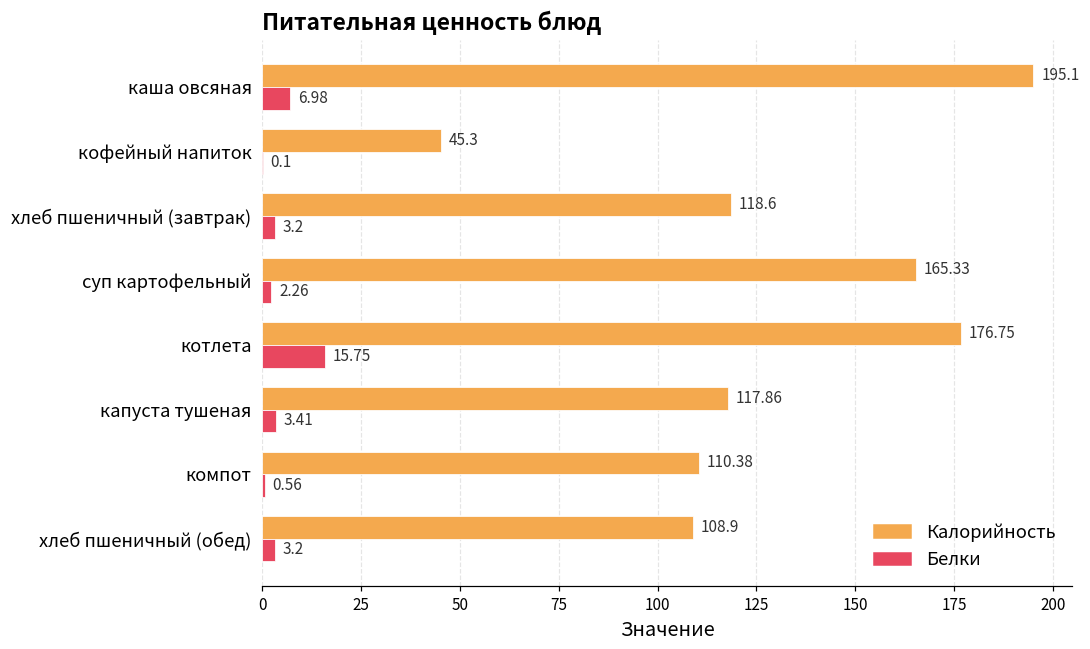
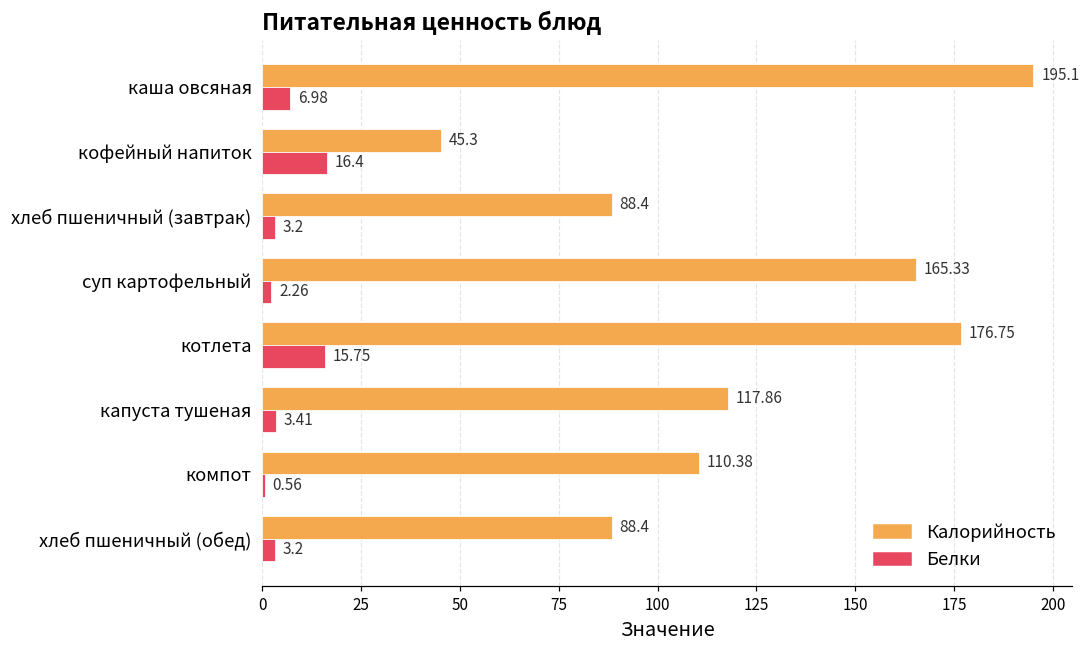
  {
    "Калорийность": {
      "каша овсяная": 195.1,
      "кофейный напиток": 45.3,
-     "хлеб пшеничный (завтрак)": 118.6,
+     "хлеб пшеничный (завтрак)": 88.4,
      "суп картофельный": 165.33,
      "котлета": 176.75,
      "капуста тушеная": 117.86,
      "компот": 110.38,
-     "хлеб пшеничный (обед)": 108.9
+     "хлеб пшеничный (обед)": 88.4
    },
    "Белки": {
      "каша овсяная": 6.98,
-     "кофейный напиток": 0.1,
+     "кофейный напиток": 16.4,
      "хлеб пшеничный (завтрак)": 3.2,
      "суп картофельный": 2.26,
      "котлета": 15.75,
      "капуста тушеная": 3.41,
      "компот": 0.56,
      "хлеб пшеничный (обед)": 3.2
    }
  }
